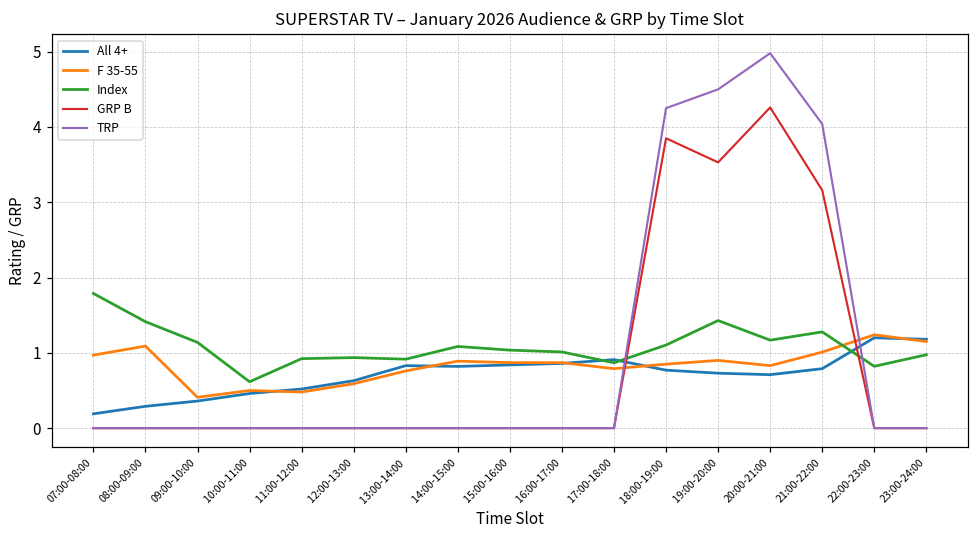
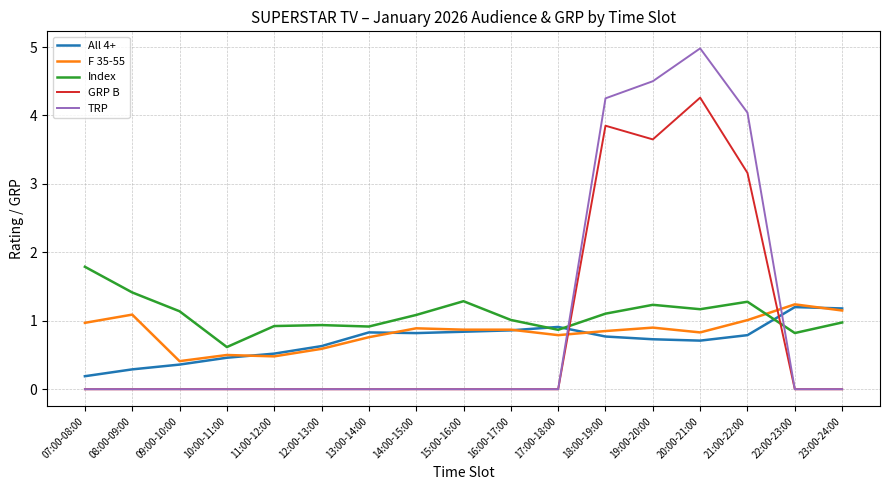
  {
    "All 4+": {
      "07:00-08:00": 0.2,
      "08:00-09:00": 0.3,
      "09:00-10:00": 0.4,
      "10:00-11:00": 0.5,
      "11:00-12:00": 0.5,
      "12:00-13:00": 0.6,
      "13:00-14:00": 0.8,
      "14:00-15:00": 0.8,
      "17:00-18:00": 0.9,
      "18:00-19:00": 0.8,
      "19:00-20:00": 0.7,
      "20:00-21:00": 0.7,
      "21:00-22:00": 0.8,
      "22:00-23:00": 1.2
    },
    "F 35-55": {
      "07:00-08:00": 1.0,
      "08:00-09:00": 1.1,
      "09:00-10:00": 0.4,
      "10:00-11:00": 0.5,
      "11:00-12:00": 0.5,
      "12:00-13:00": 0.6,
      "13:00-14:00": 0.8,
      "14:00-15:00": 0.9,
      "17:00-18:00": 0.8,
      "18:00-19:00": 0.9,
      "19:00-20:00": 0.9,
      "20:00-21:00": 0.8,
      "21:00-22:00": 1.0,
      "22:00-23:00": 1.2
    },
    "Index": {
      "07:00-08:00": 1.8,
      "08:00-09:00": 1.4,
      "09:00-10:00": 1.1,
      "10:00-11:00": 0.6,
      "11:00-12:00": 0.9,
      "12:00-13:00": 0.9,
      "13:00-14:00": 0.9,
      "14:00-15:00": 1.1,
-     "15:00-16:00": 1.0,
+     "15:00-16:00": 1.3,
      "16:00-17:00": 1.0,
      "17:00-18:00": 0.9,
      "18:00-19:00": 1.1,
-     "19:00-20:00": 1.4,
+     "19:00-20:00": 1.2,
      "20:00-21:00": 1.2,
      "21:00-22:00": 1.3,
      "22:00-23:00": 0.8,
      "23:00-24:00": 1.0
    },
    "GRP B": {
      "18:00-19:00": 3.9,
-     "19:00-20:00": 3.5,
+     "19:00-20:00": 3.7,
      "20:00-21:00": 4.3,
      "21:00-22:00": 3.2
    },
    "TRP": {
      "18:00-19:00": 4.3,
      "19:00-20:00": 4.5,
      "20:00-21:00": 5.0,
      "21:00-22:00": 4.0
    }
  }
